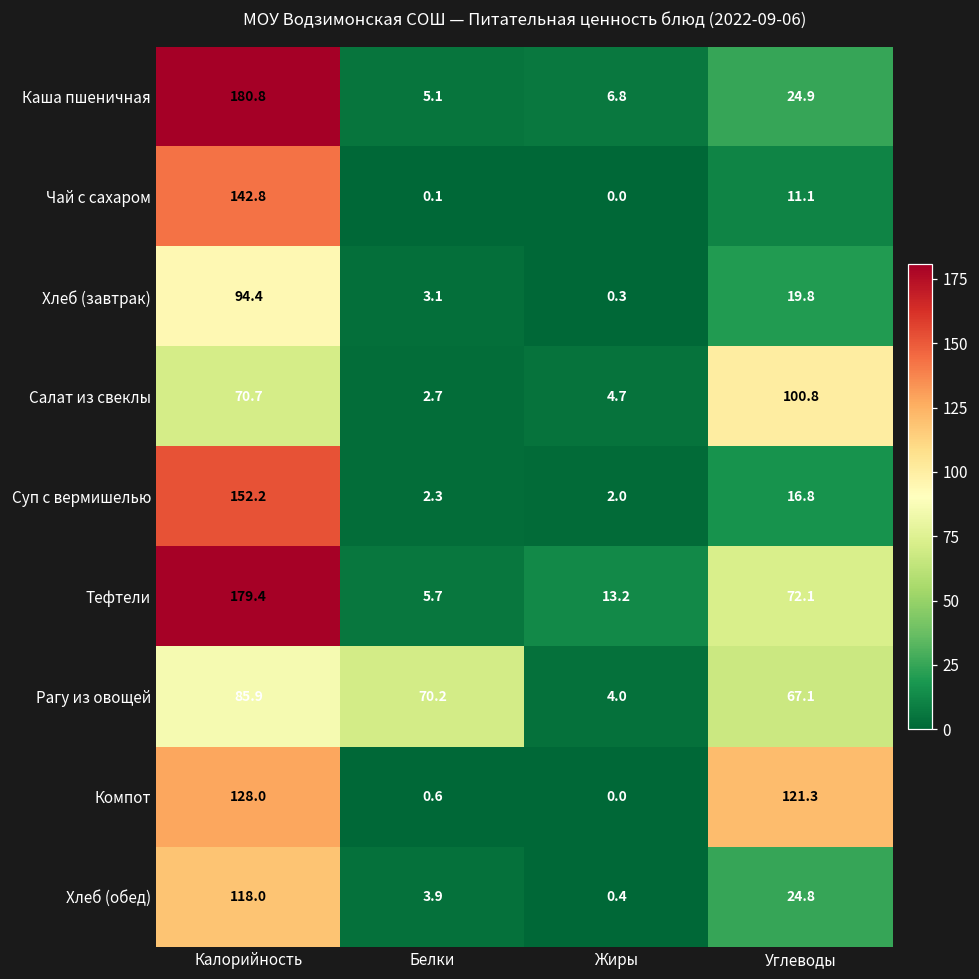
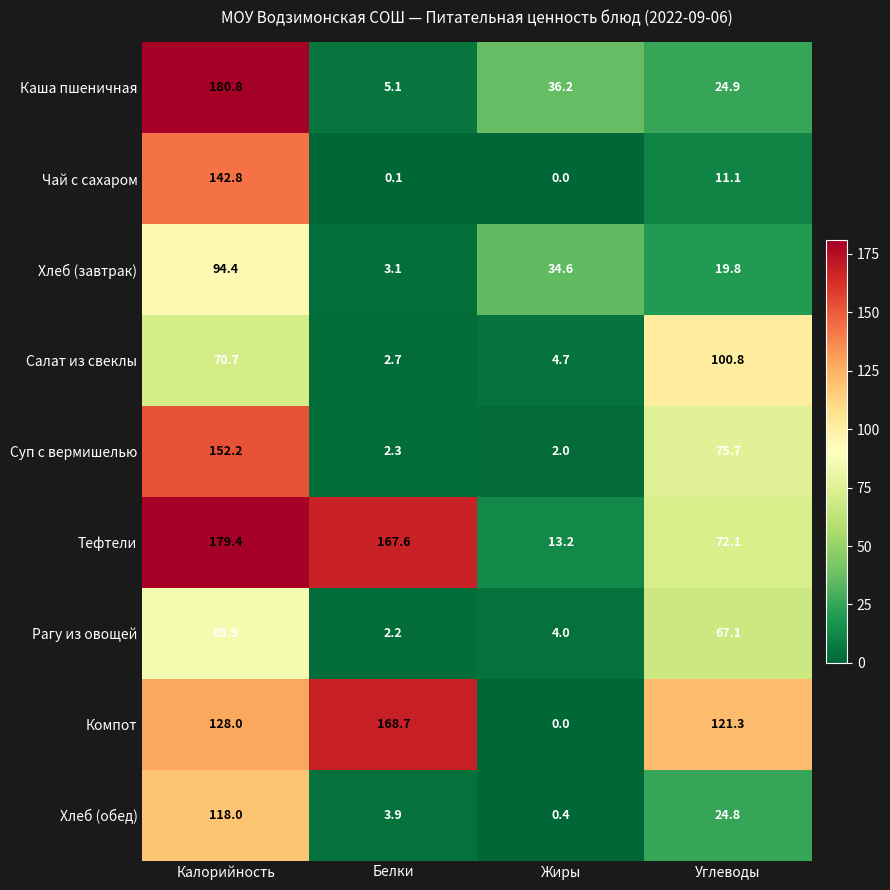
  {
    "Каша пшеничная": {
      "Калорийность": 180.8,
      "Белки": 5.1,
-     "Жиры": 6.8,
+     "Жиры": 36.2,
      "Углеводы": 24.9
    },
    "Чай с сахаром": {
      "Калорийность": 142.8,
      "Белки": 0.1,
      "Жиры": 0.0,
      "Углеводы": 11.1
    },
    "Хлеб (завтрак)": {
      "Калорийность": 94.4,
      "Белки": 3.1,
-     "Жиры": 0.3,
+     "Жиры": 34.6,
      "Углеводы": 19.8
    },
    "Салат из свеклы": {
      "Калорийность": 70.7,
      "Белки": 2.7,
      "Жиры": 4.7,
      "Углеводы": 100.8
    },
    "Суп с вермишелью": {
      "Калорийность": 152.2,
      "Белки": 2.3,
      "Жиры": 2.0,
-     "Углеводы": 16.8
+     "Углеводы": 75.7
    },
    "Тефтели": {
      "Калорийность": 179.4,
-     "Белки": 5.7,
+     "Белки": 167.6,
      "Жиры": 13.2,
      "Углеводы": 72.1
    },
    "Рагу из овощей": {
      "Калорийность": 85.9,
-     "Белки": 70.2,
+     "Белки": 2.2,
      "Жиры": 4.0,
      "Углеводы": 67.1
    },
    "Компот": {
      "Калорийность": 128.0,
-     "Белки": 0.6,
+     "Белки": 168.7,
      "Жиры": 0.0,
      "Углеводы": 121.3
    },
    "Хлеб (обед)": {
      "Калорийность": 118.0,
      "Белки": 3.9,
      "Жиры": 0.4,
      "Углеводы": 24.8
    }
  }
